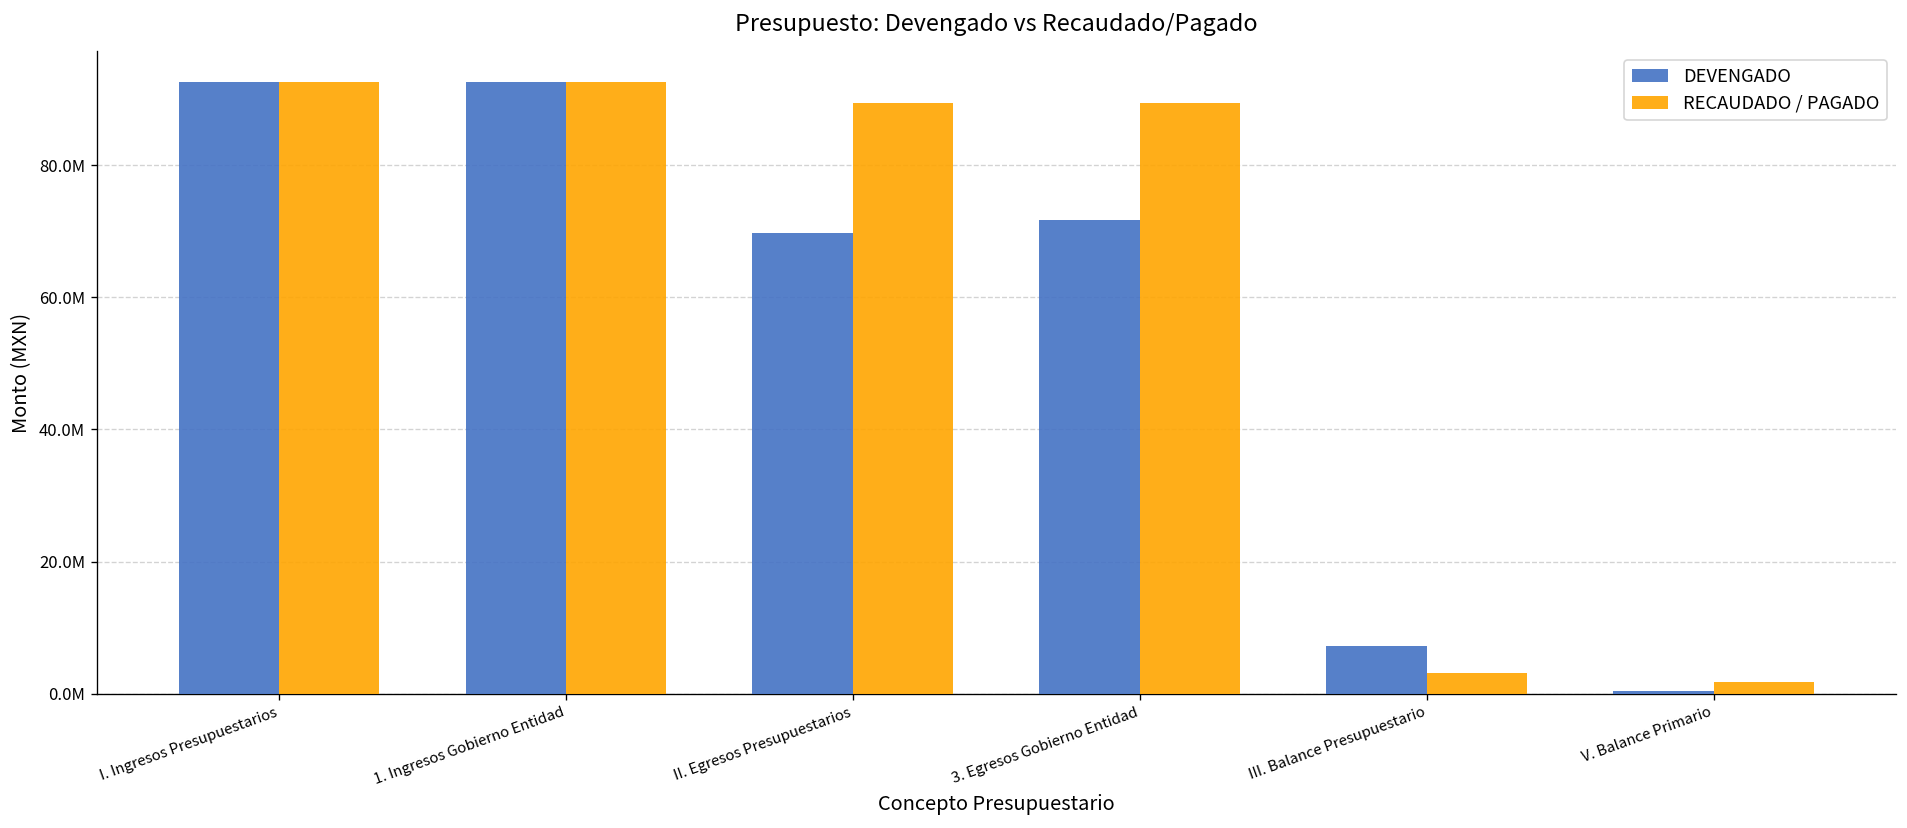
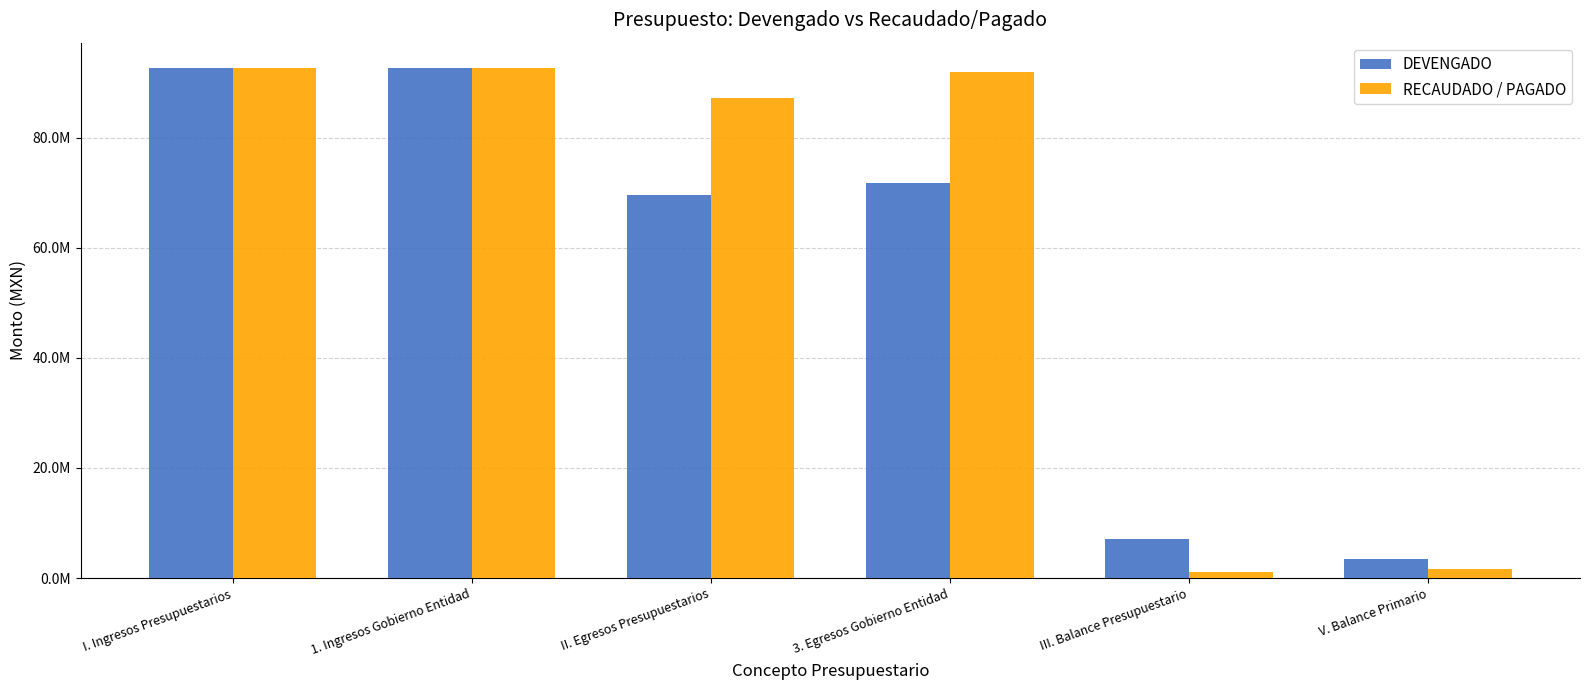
  {
    "DEVENGADO": {
      "I. Ingresos Presupuestarios": 93000000,
      "1. Ingresos Gobierno Entidad": 93000000,
      "II. Egresos Presupuestarios": 70000000,
      "3. Egresos Gobierno Entidad": 72000000,
      "III. Balance Presupuestario": 7000000,
-     "V. Balance Primario": 0
+     "V. Balance Primario": 3000000
    },
    "RECAUDADO / PAGADO": {
      "I. Ingresos Presupuestarios": 93000000,
      "1. Ingresos Gobierno Entidad": 93000000,
-     "II. Egresos Presupuestarios": 89000000,
-     "3. Egresos Gobierno Entidad": 89000000,
-     "III. Balance Presupuestario": 3000000,
+     "II. Egresos Presupuestarios": 87000000,
+     "3. Egresos Gobierno Entidad": 92000000,
+     "III. Balance Presupuestario": 1000000,
      "V. Balance Primario": 2000000
    }
  }
